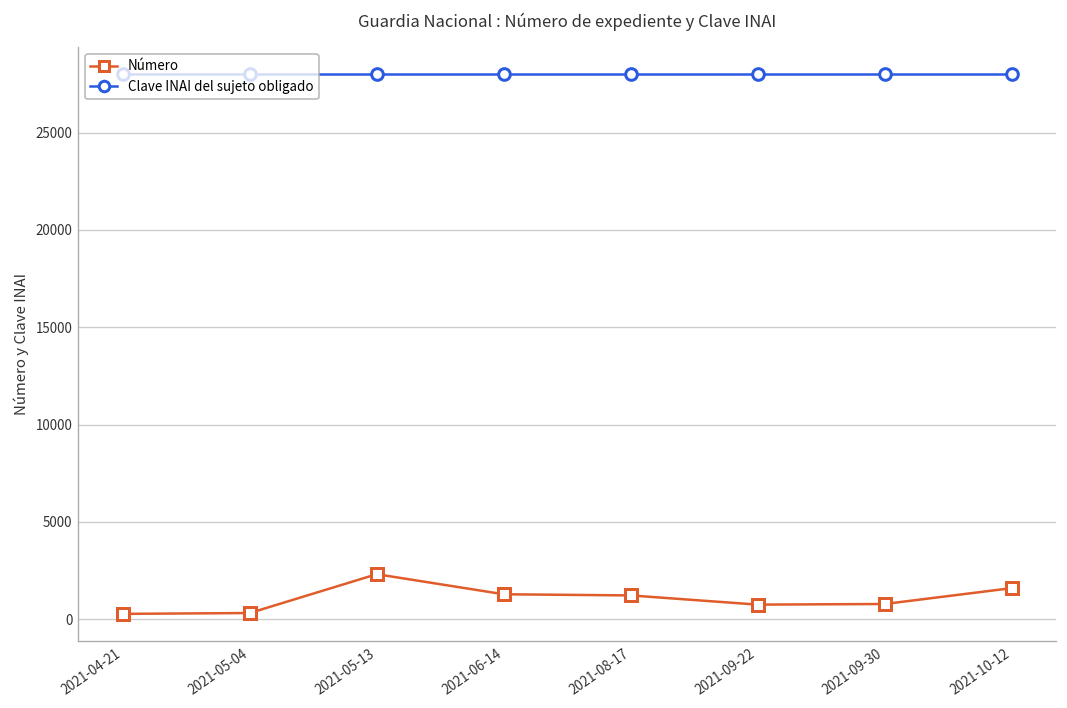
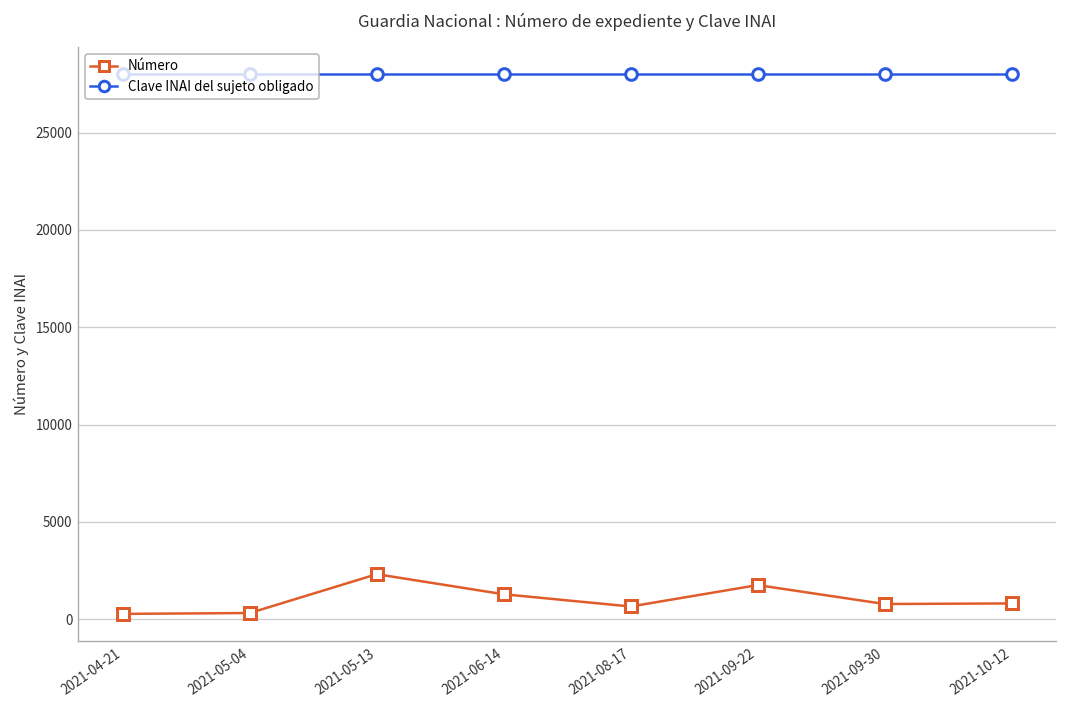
  {
    "Número": {
      "2021-04-21": 300,
      "2021-05-04": 300,
      "2021-05-13": 2300,
      "2021-06-14": 1300,
-     "2021-08-17": 1200,
-     "2021-09-22": 700,
+     "2021-08-17": 700,
+     "2021-09-22": 1800,
      "2021-09-30": 800,
-     "2021-10-12": 1600
+     "2021-10-12": 800
    },
    "Clave INAI del sujeto obligado": {
      "2021-05-13": 28000,
      "2021-06-14": 28000,
      "2021-08-17": 28000,
      "2021-09-22": 28000,
      "2021-09-30": 28000,
      "2021-10-12": 28000
    }
  }
